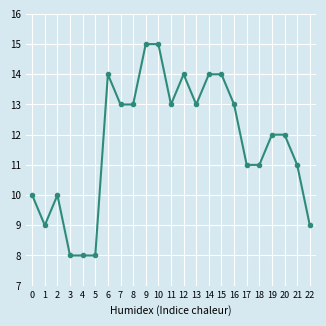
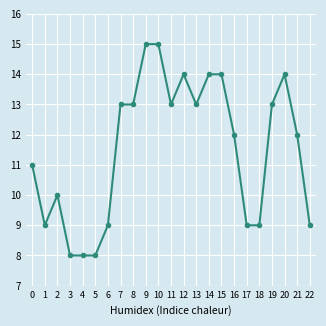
  {
-   "0": 10,
+   "0": 11,
    "1": 9,
    "2": 10,
    "3": 8,
    "4": 8,
    "5": 8,
-   "6": 14,
+   "6": 9,
    "7": 13,
    "8": 13,
    "9": 15,
    "10": 15,
    "11": 13,
    "12": 14,
    "13": 13,
    "14": 14,
    "15": 14,
-   "16": 13,
-   "17": 11,
-   "18": 11,
-   "19": 12,
-   "20": 12,
-   "21": 11,
+   "16": 12,
+   "17": 9,
+   "18": 9,
+   "19": 13,
+   "20": 14,
+   "21": 12,
    "22": 9
  }
